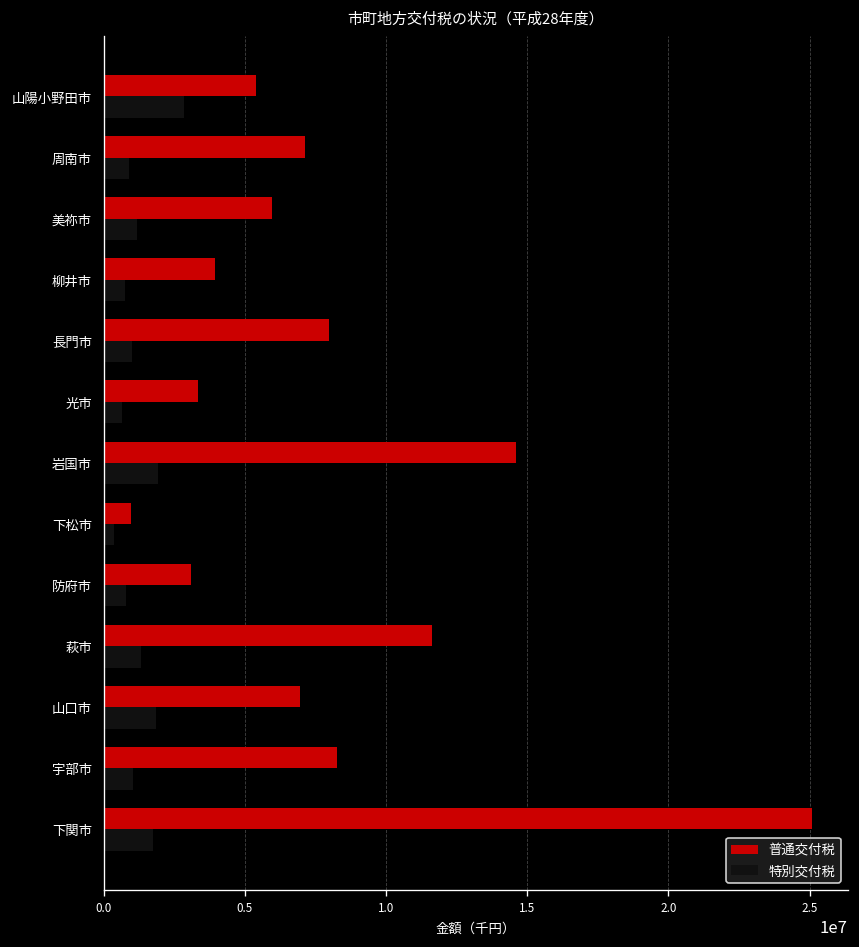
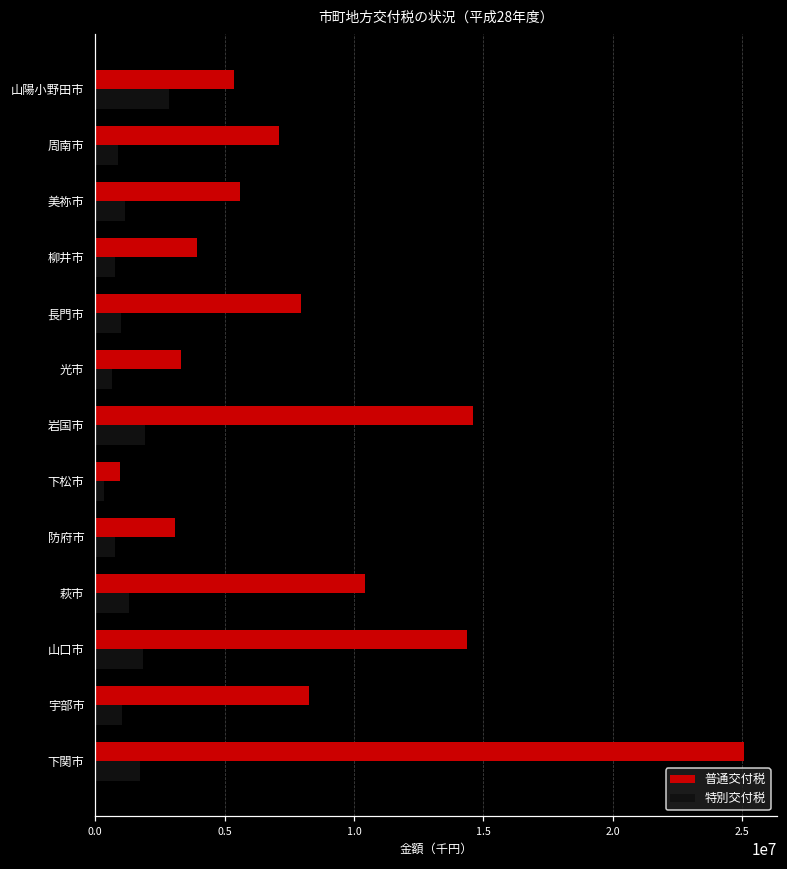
  {
    "普通交付税": {
      "山陽小野田市": 5400000,
      "周南市": 7100000,
-     "美祢市": 5900000,
+     "美祢市": 5600000,
      "柳井市": 3900000,
      "長門市": 8000000,
      "光市": 3300000,
      "岩国市": 14600000,
      "下松市": 1000000,
      "防府市": 3100000,
-     "萩市": 11600000,
-     "山口市": 6900000,
+     "萩市": 10400000,
+     "山口市": 14400000,
      "宇部市": 8300000,
      "下関市": 25100000
    },
    "特別交付税": {
      "山陽小野田市": 2900000,
      "周南市": 900000,
      "美祢市": 1200000,
      "柳井市": 800000,
      "長門市": 1000000,
      "光市": 700000,
      "岩国市": 1900000,
      "下松市": 400000,
      "防府市": 800000,
      "萩市": 1300000,
      "山口市": 1800000,
      "宇部市": 1000000,
      "下関市": 1700000
    }
  }
